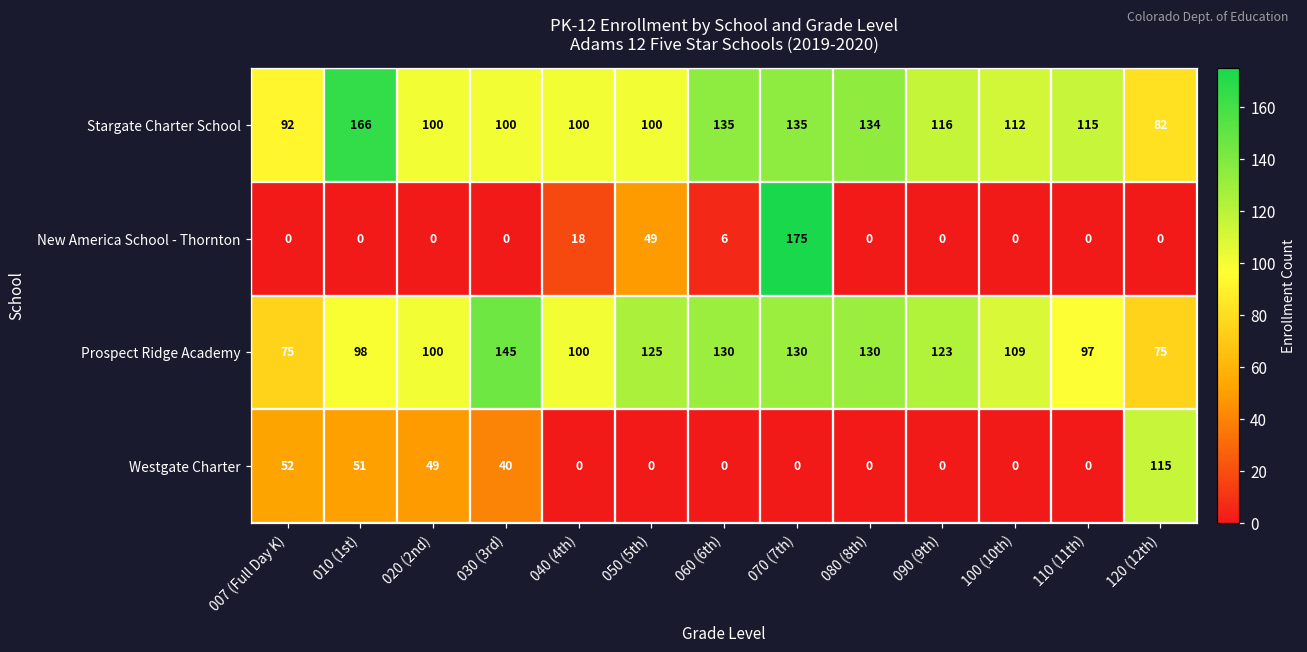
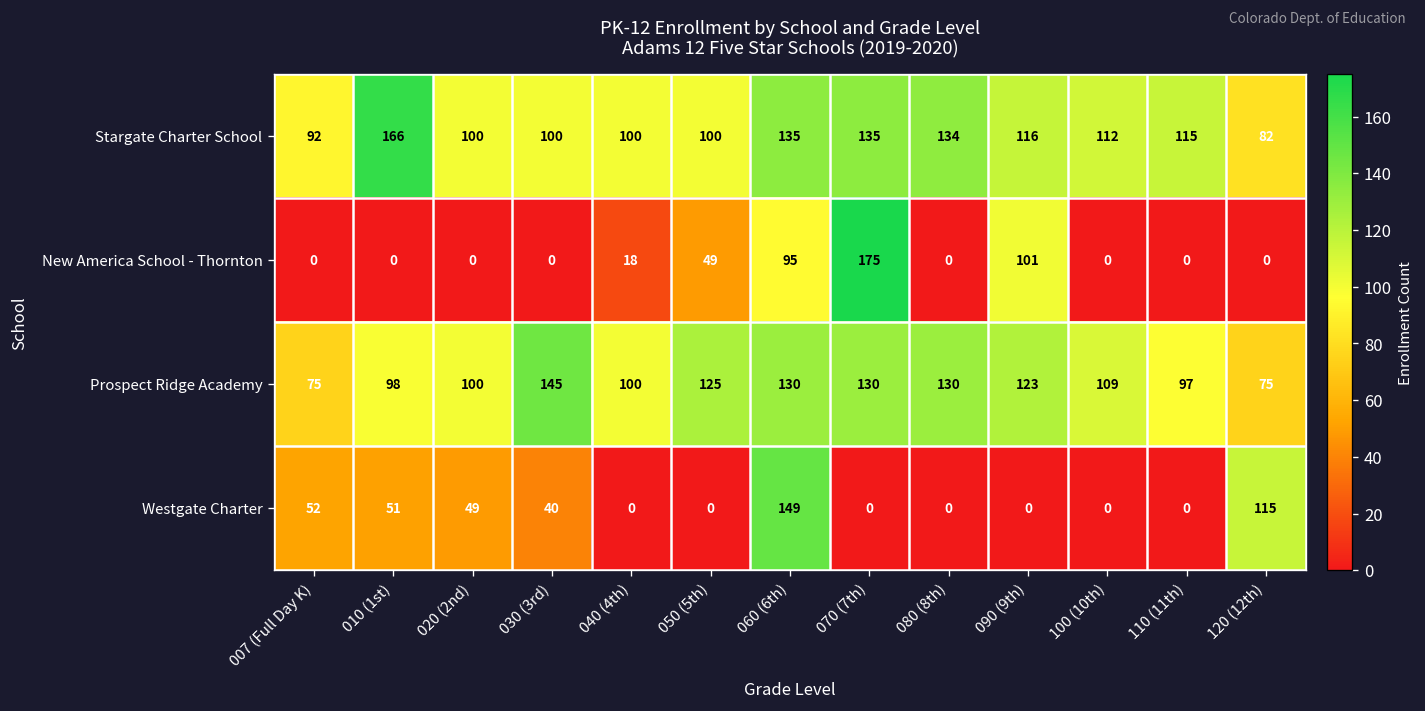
  {
    "Stargate Charter School": {
      "007 (Full Day K)": 92,
      "010 (1st)": 166,
      "020 (2nd)": 100,
      "030 (3rd)": 100,
      "040 (4th)": 100,
      "050 (5th)": 100,
      "060 (6th)": 135,
      "070 (7th)": 135,
      "080 (8th)": 134,
      "090 (9th)": 116,
      "100 (10th)": 112,
      "110 (11th)": 115,
      "120 (12th)": 82
    },
    "New America School - Thornton": {
      "007 (Full Day K)": 0,
      "010 (1st)": 0,
      "020 (2nd)": 0,
      "030 (3rd)": 0,
      "040 (4th)": 18,
      "050 (5th)": 49,
-     "060 (6th)": 6,
+     "060 (6th)": 95,
      "070 (7th)": 175,
      "080 (8th)": 0,
-     "090 (9th)": 0,
+     "090 (9th)": 101,
      "100 (10th)": 0,
      "110 (11th)": 0,
      "120 (12th)": 0
    },
    "Prospect Ridge Academy": {
      "007 (Full Day K)": 75,
      "010 (1st)": 98,
      "020 (2nd)": 100,
      "030 (3rd)": 145,
      "040 (4th)": 100,
      "050 (5th)": 125,
      "060 (6th)": 130,
      "070 (7th)": 130,
      "080 (8th)": 130,
      "090 (9th)": 123,
      "100 (10th)": 109,
      "110 (11th)": 97,
      "120 (12th)": 75
    },
    "Westgate Charter": {
      "007 (Full Day K)": 52,
      "010 (1st)": 51,
      "020 (2nd)": 49,
      "030 (3rd)": 40,
      "040 (4th)": 0,
      "050 (5th)": 0,
-     "060 (6th)": 0,
+     "060 (6th)": 149,
      "070 (7th)": 0,
      "080 (8th)": 0,
      "090 (9th)": 0,
      "100 (10th)": 0,
      "110 (11th)": 0,
      "120 (12th)": 115
    }
  }
